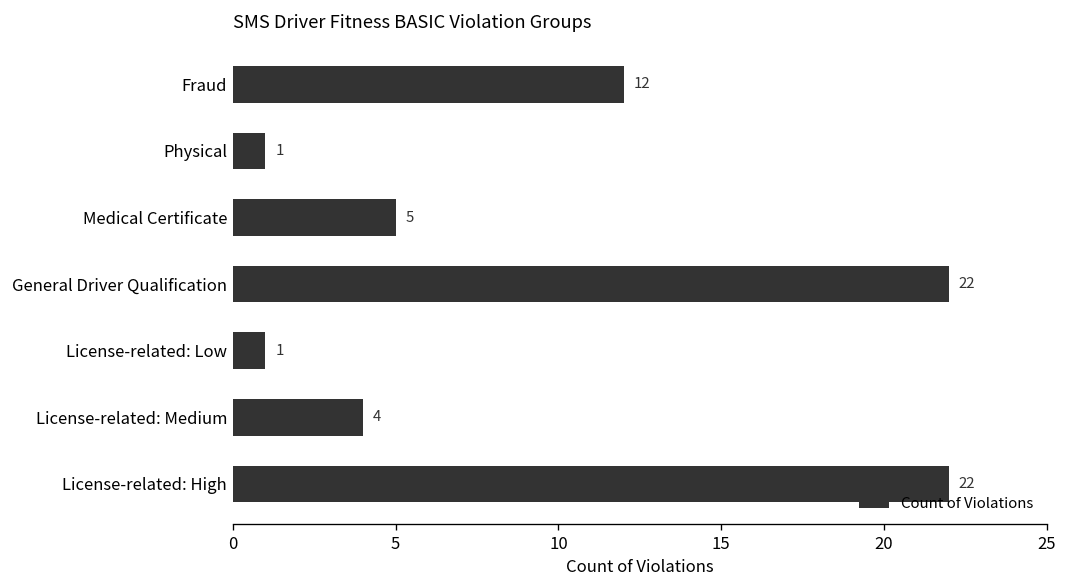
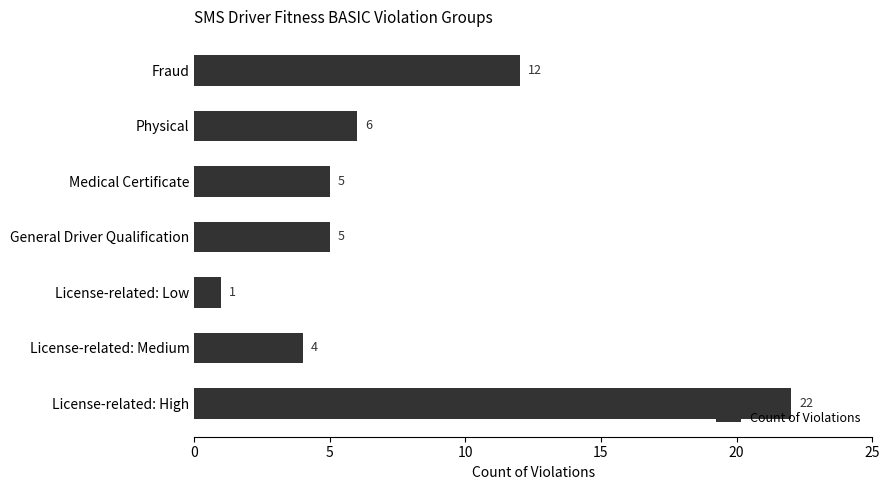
  {
    "Fraud": 12,
-   "Physical": 1,
+   "Physical": 6,
    "Medical Certificate": 5,
-   "General Driver Qualification": 22,
+   "General Driver Qualification": 5,
    "License-related: Low": 1,
    "License-related: Medium": 4,
    "License-related: High": 22
  }
